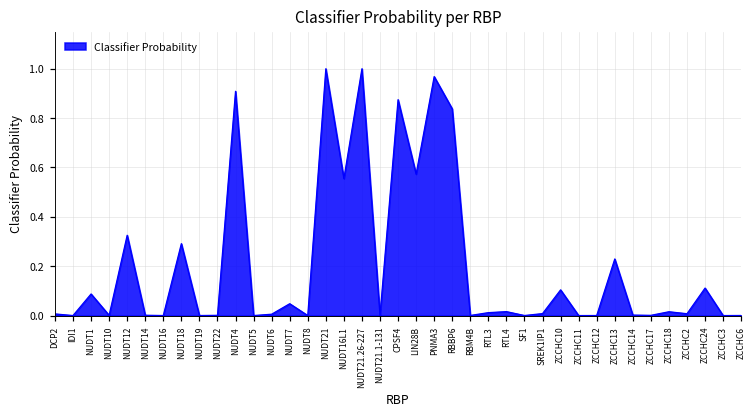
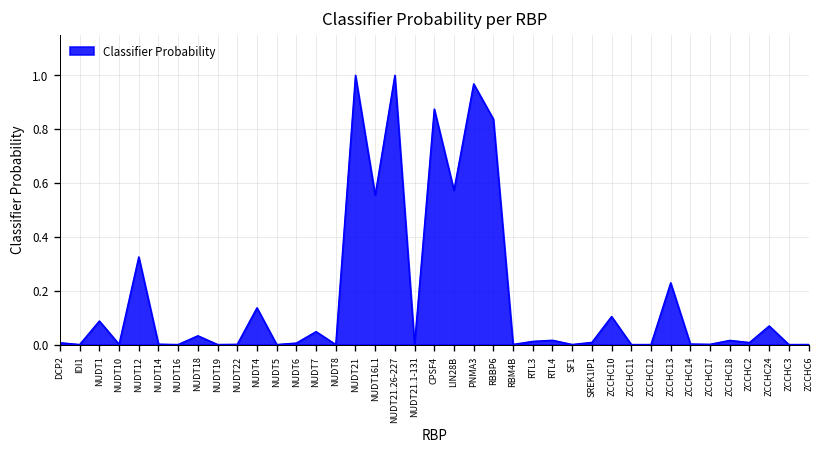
  {
    "DCP2": 0.01,
    "IDI1": 0.00,
    "NUDT1": 0.09,
    "NUDT10": 0.00,
    "NUDT12": 0.33,
    "NUDT14": 0.00,
    "NUDT16": 0.00,
-   "NUDT18": 0.29,
+   "NUDT18": 0.03,
    "NUDT19": 0.00,
    "NUDT22": 0.00,
-   "NUDT4": 0.91,
+   "NUDT4": 0.14,
    "NUDT5": 0.00,
    "NUDT6": 0.01,
    "NUDT7": 0.05,
    "NUDT8": 0.00,
    "NUDT21": 1.00,
    "NUDT16L1": 0.55,
    "NUDT21.26-227": 1.00,
    "NUDT21.1-131": 0.00,
    "CPSF4": 0.87,
    "LIN28B": 0.57,
    "PNMA3": 0.97,
    "RBBP6": 0.84,
    "RBM4B": 0.00,
    "RTL3": 0.01,
    "RTL4": 0.02,
    "SF1": 0.00,
    "SREK1IP1": 0.01,
    "ZCCHC10": 0.10,
    "ZCCHC11": 0.00,
    "ZCCHC12": 0.00,
    "ZCCHC13": 0.23,
    "ZCCHC14": 0.00,
    "ZCCHC17": 0.00,
    "ZCCHC18": 0.02,
    "ZCCHC2": 0.01,
-   "ZCCHC24": 0.11,
+   "ZCCHC24": 0.07,
    "ZCCHC3": 0.00,
    "ZCCHC6": 0.00
  }
